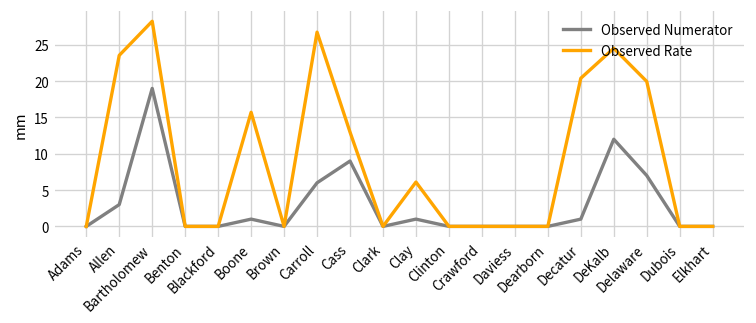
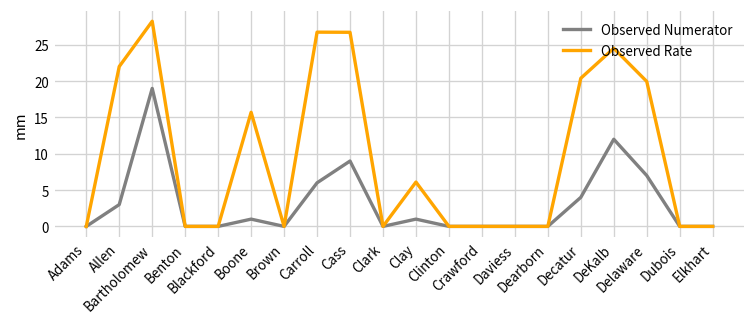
  {
    "Observed Numerator": {
      "Allen": 3,
      "Bartholomew": 19,
      "Boone": 1,
      "Carroll": 6,
      "Cass": 9,
      "Clay": 1,
-     "Decatur": 1,
+     "Decatur": 4,
      "DeKalb": 12,
      "Delaware": 7
    },
    "Observed Rate": {
-     "Allen": 24,
+     "Allen": 22,
      "Bartholomew": 28,
      "Boone": 16,
      "Carroll": 27,
-     "Cass": 13,
+     "Cass": 27,
      "Clay": 6,
      "Decatur": 20,
      "DeKalb": 25,
      "Delaware": 20
    }
  }
